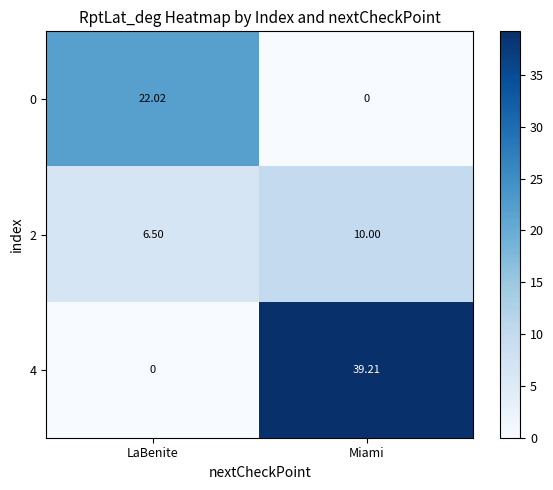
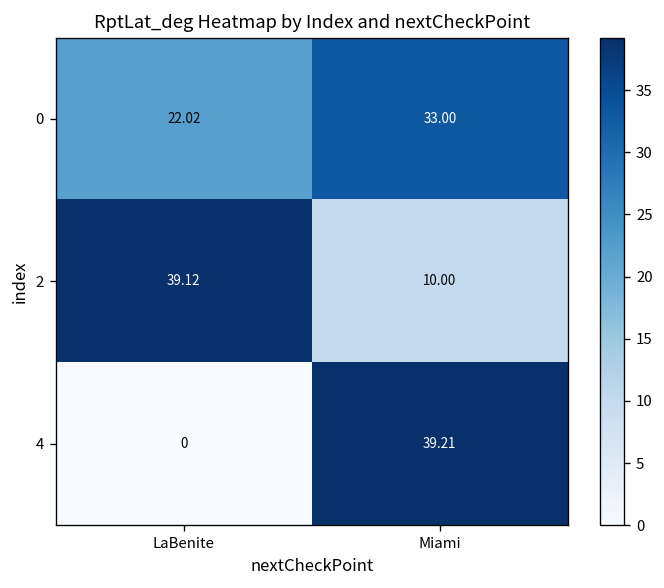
  {
    "0": {
      "LaBenite": 22.02,
-     "Miami": 0
+     "Miami": 33.00
    },
    "2": {
-     "LaBenite": 6.50,
+     "LaBenite": 39.12,
      "Miami": 10.00
    },
    "4": {
      "LaBenite": 0,
      "Miami": 39.21
    }
  }
